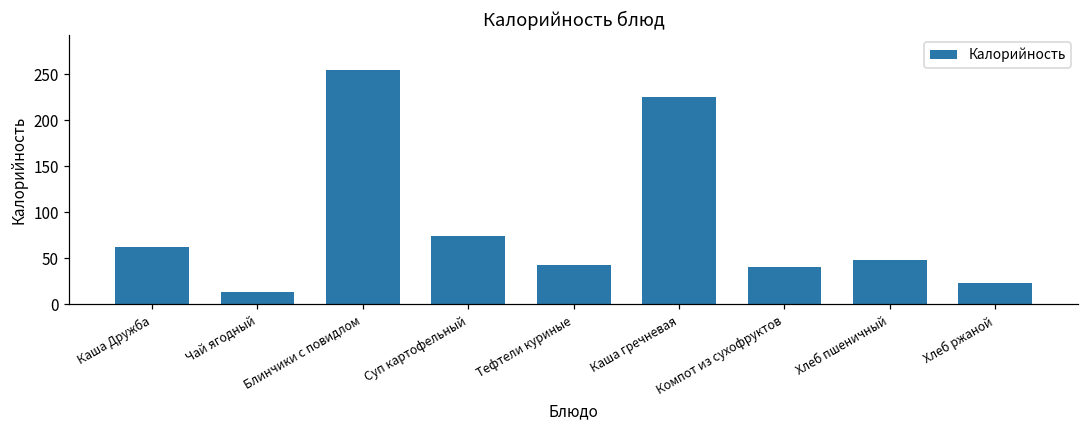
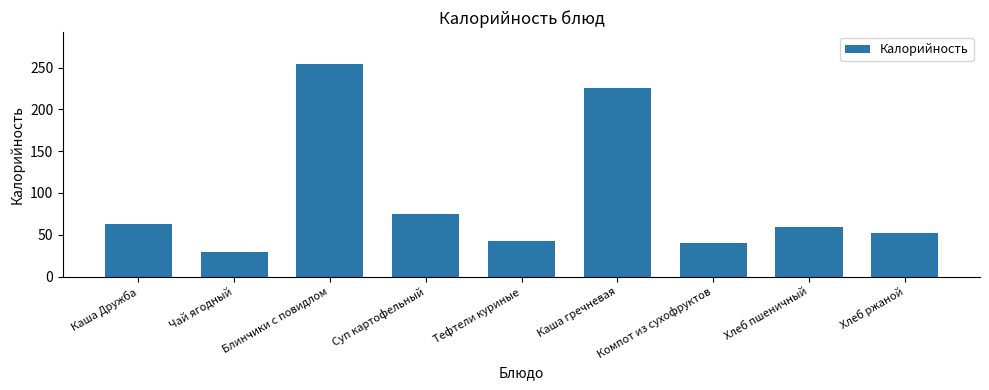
  {
    "Каша Дружба": 60,
-   "Чай ягодный": 10,
+   "Чай ягодный": 30,
    "Блинчики с повидлом": 250,
    "Суп картофельный": 70,
    "Тефтели куриные": 40,
    "Каша гречневая": 230,
    "Компот из сухофруктов": 40,
-   "Хлеб пшеничный": 50,
-   "Хлеб ржаной": 20
+   "Хлеб пшеничный": 60,
+   "Хлеб ржаной": 50
  }
